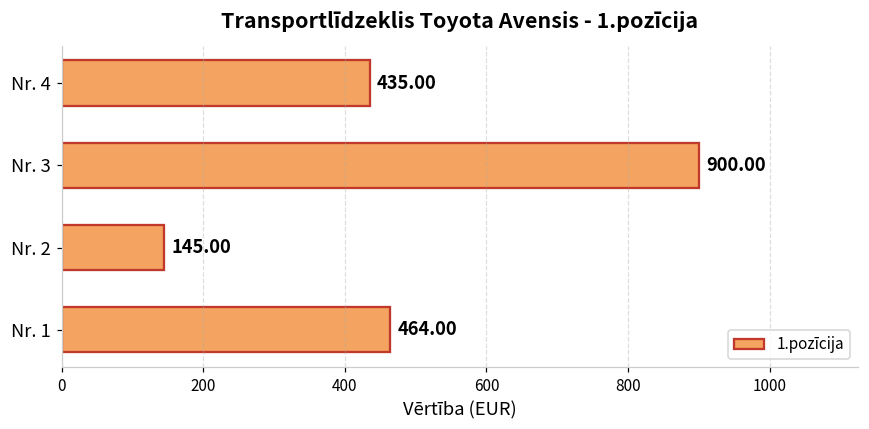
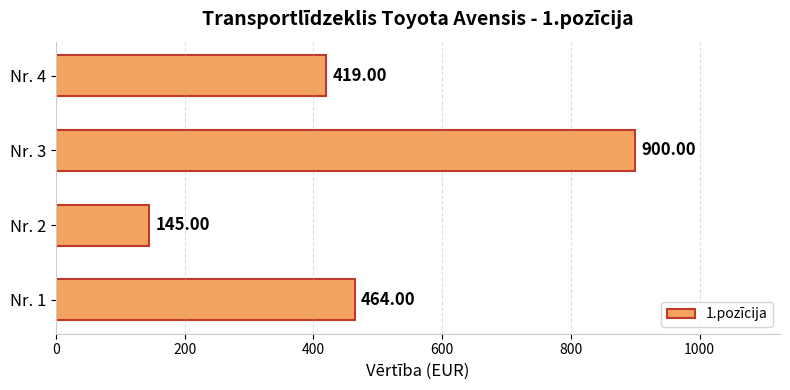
  {
-   "Nr. 4": 435.00,
+   "Nr. 4": 419.00,
    "Nr. 3": 900.00,
    "Nr. 2": 145.00,
    "Nr. 1": 464.00
  }
